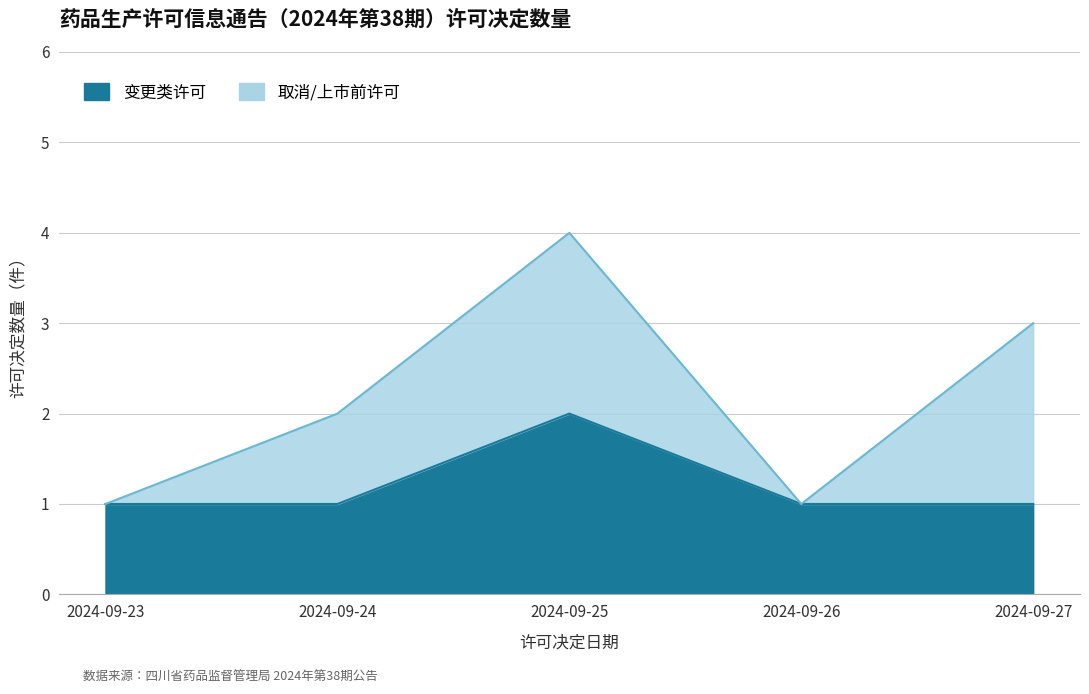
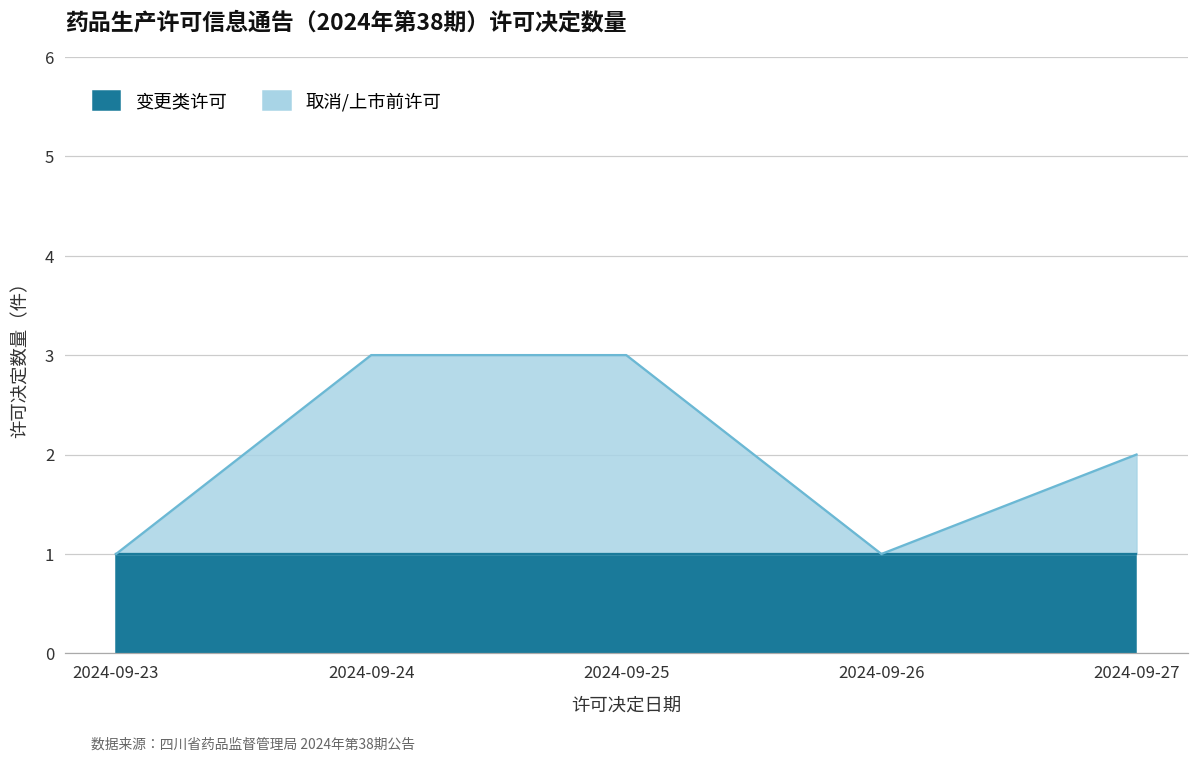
  {
    "变更类许可": {
      "2024-09-24": 1,
-     "2024-09-25": 2,
+     "2024-09-25": 1,
      "2024-09-27": 1
    },
    "取消/上市前许可": {
-     "2024-09-24": 1,
+     "2024-09-24": 2,
      "2024-09-25": 2,
-     "2024-09-27": 2
+     "2024-09-27": 1
    }
  }
